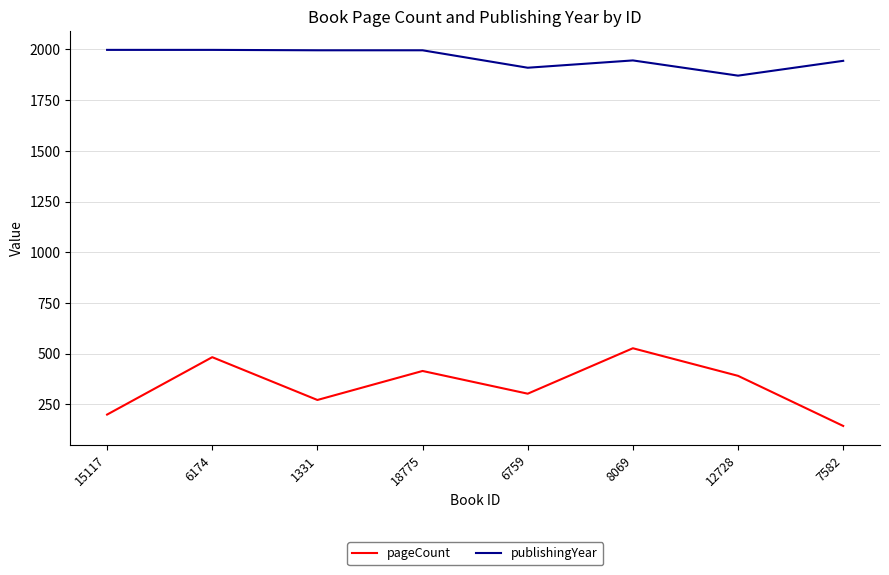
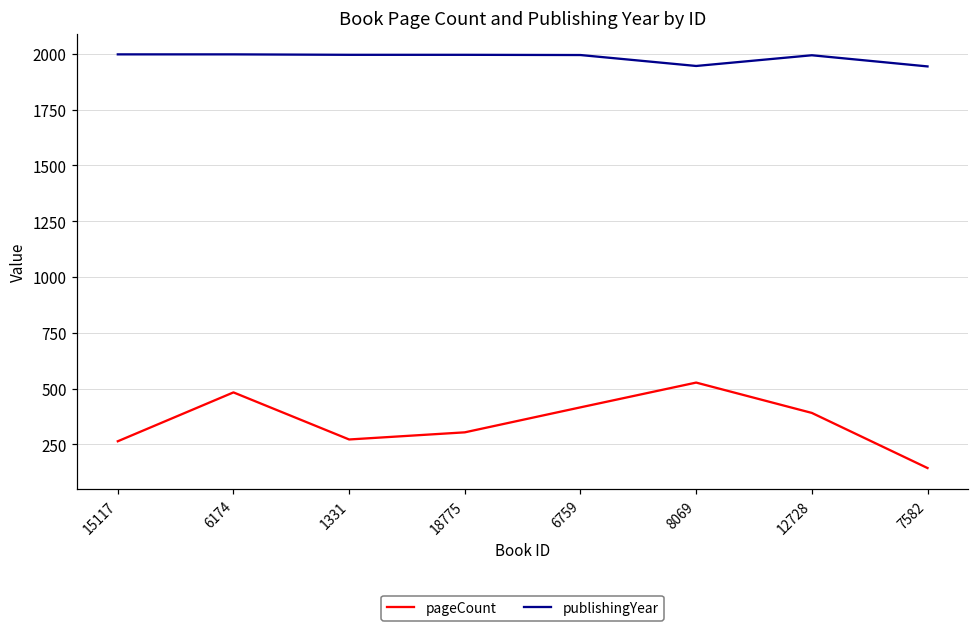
  {
    "pageCount": {
-     "15117": 200,
+     "15117": 260,
      "6174": 480,
      "1331": 270,
-     "18775": 420,
-     "6759": 300,
+     "18775": 300,
+     "6759": 420,
      "8069": 530,
      "12728": 390,
      "7582": 140
    },
    "publishingYear": {
      "15117": 2000,
      "6174": 2000,
      "1331": 2000,
      "18775": 2000,
-     "6759": 1910,
+     "6759": 2000,
      "8069": 1950,
-     "12728": 1870,
+     "12728": 1990,
      "7582": 1940
    }
  }
